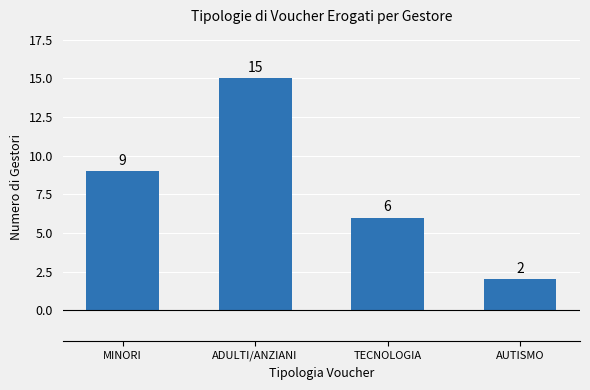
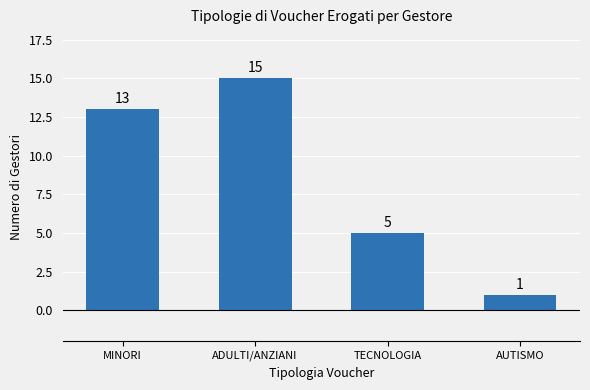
  {
-   "MINORI": 9,
+   "MINORI": 13,
    "ADULTI/ANZIANI": 15,
-   "TECNOLOGIA": 6,
-   "AUTISMO": 2
+   "TECNOLOGIA": 5,
+   "AUTISMO": 1
  }
